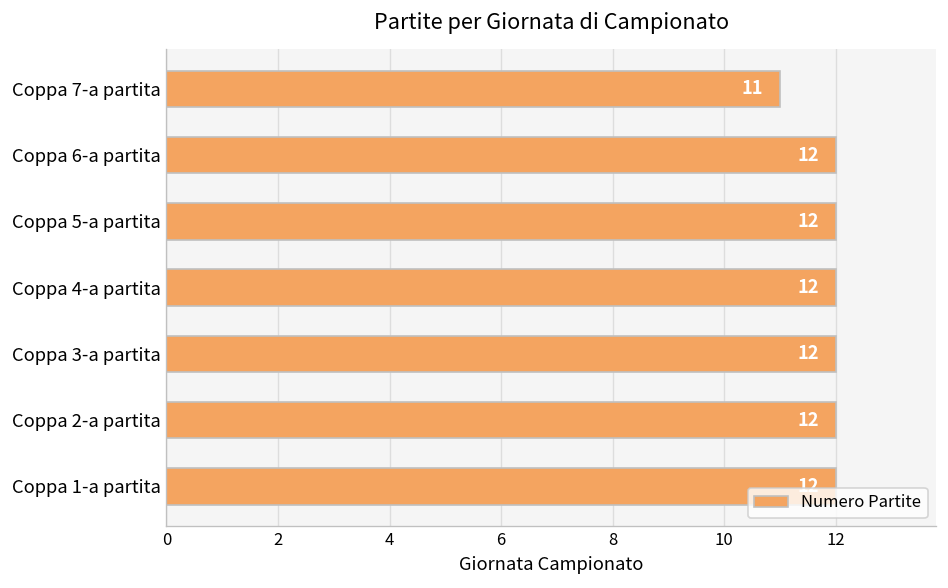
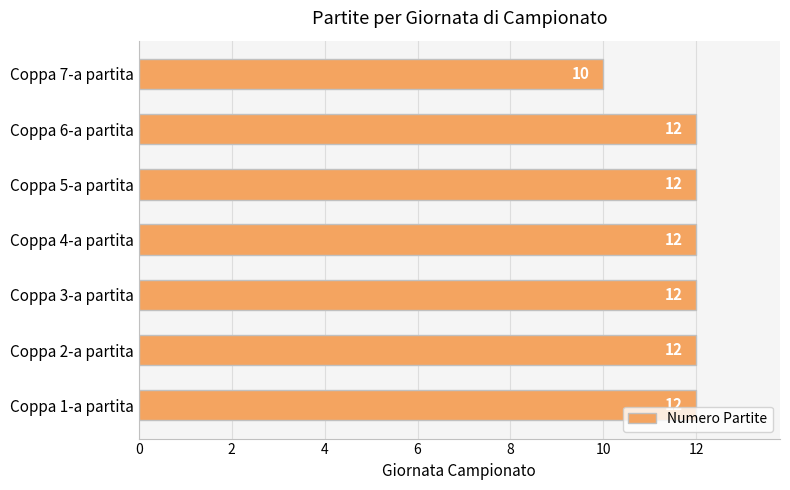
  {
-   "Coppa 7-a partita": 11,
+   "Coppa 7-a partita": 10,
    "Coppa 6-a partita": 12,
    "Coppa 5-a partita": 12,
    "Coppa 4-a partita": 12,
    "Coppa 3-a partita": 12,
    "Coppa 2-a partita": 12
  }
